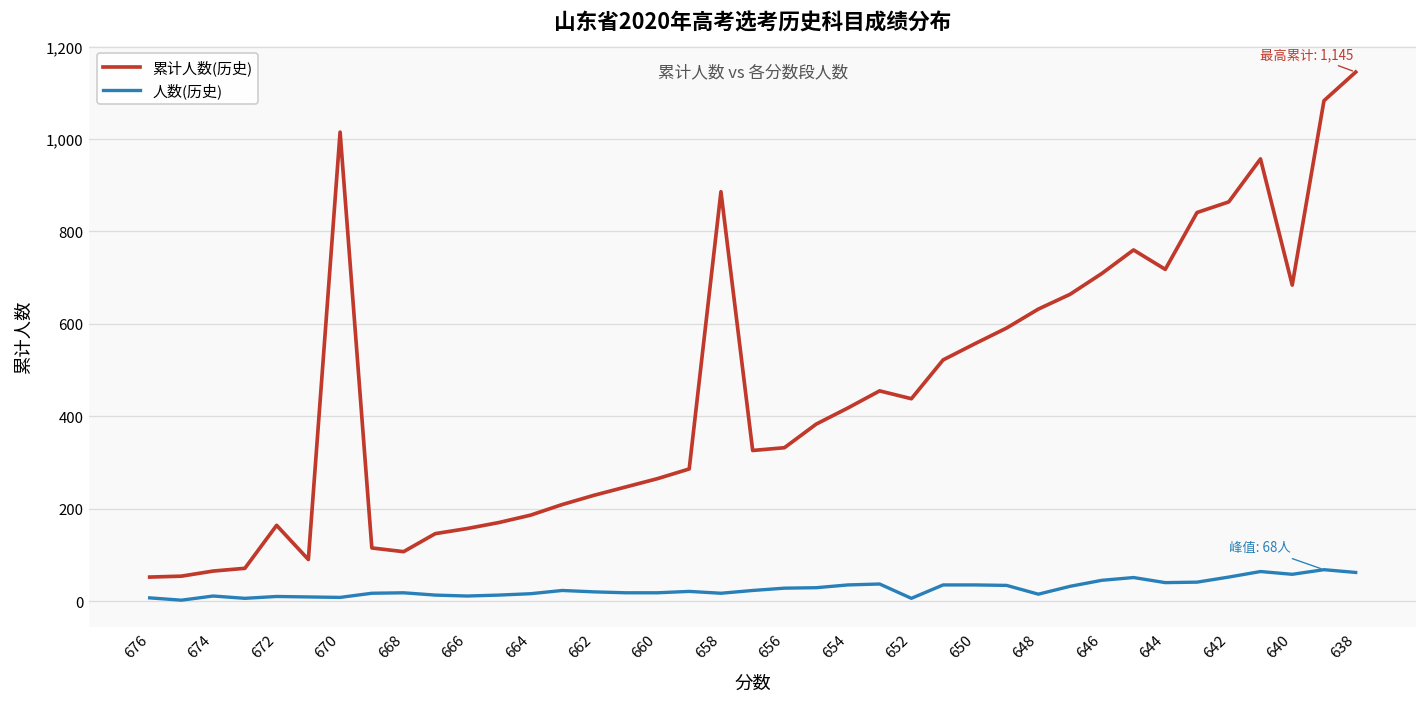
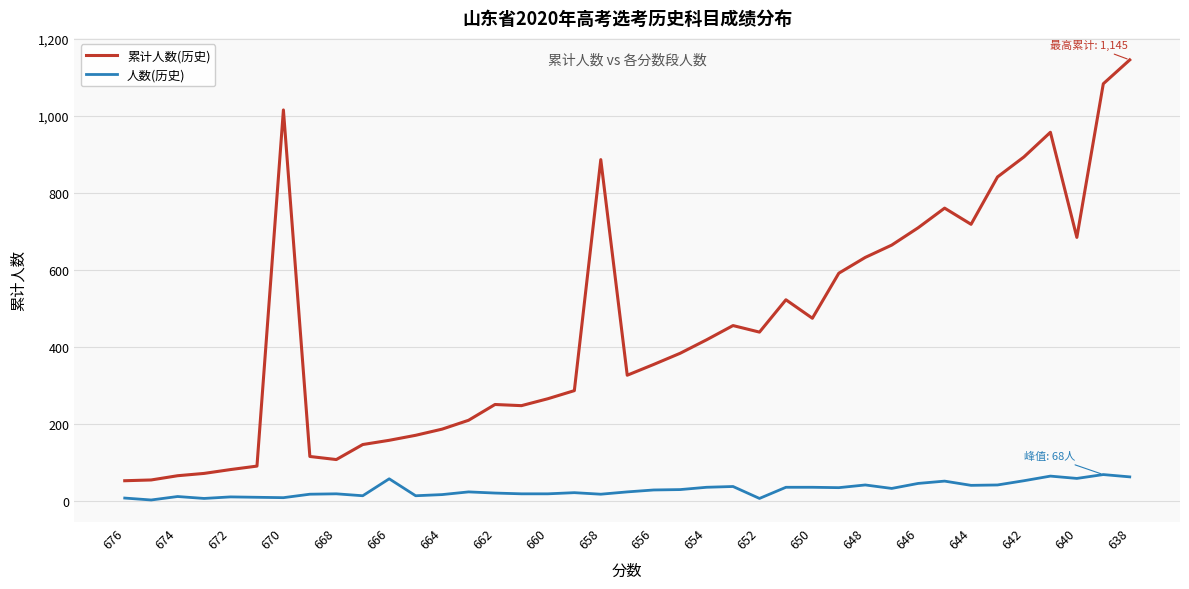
  {
    "累计人数(历史)": {
      "676": "50",
      "674": "70",
-     "672": "160",
+     "672": "80",
      "670": "1,020",
      "668": "110",
      "666": "160",
      "664": "190",
-     "662": "230",
+     "662": "250",
      "660": "270",
      "658": "890",
-     "656": "330",
+     "656": "350",
      "654": "420",
      "652": "440",
-     "650": "560",
+     "650": "470",
      "648": "630",
      "646": "710",
      "644": "720",
-     "642": "860",
+     "642": "890",
      "640": "680"
    },
    "人数(历史)": {
      "676": "10",
      "674": "10",
      "672": "10",
      "670": "10",
      "668": "20",
-     "666": "10",
+     "666": "60",
      "664": "20",
      "662": "20",
      "660": "20",
      "658": "20",
      "656": "30",
      "654": "40",
      "652": "10",
      "650": "40",
-     "648": "20",
+     "648": "40",
      "646": "50",
      "644": "40",
      "642": "50",
      "640": "60",
      "638": "60"
    }
  }
